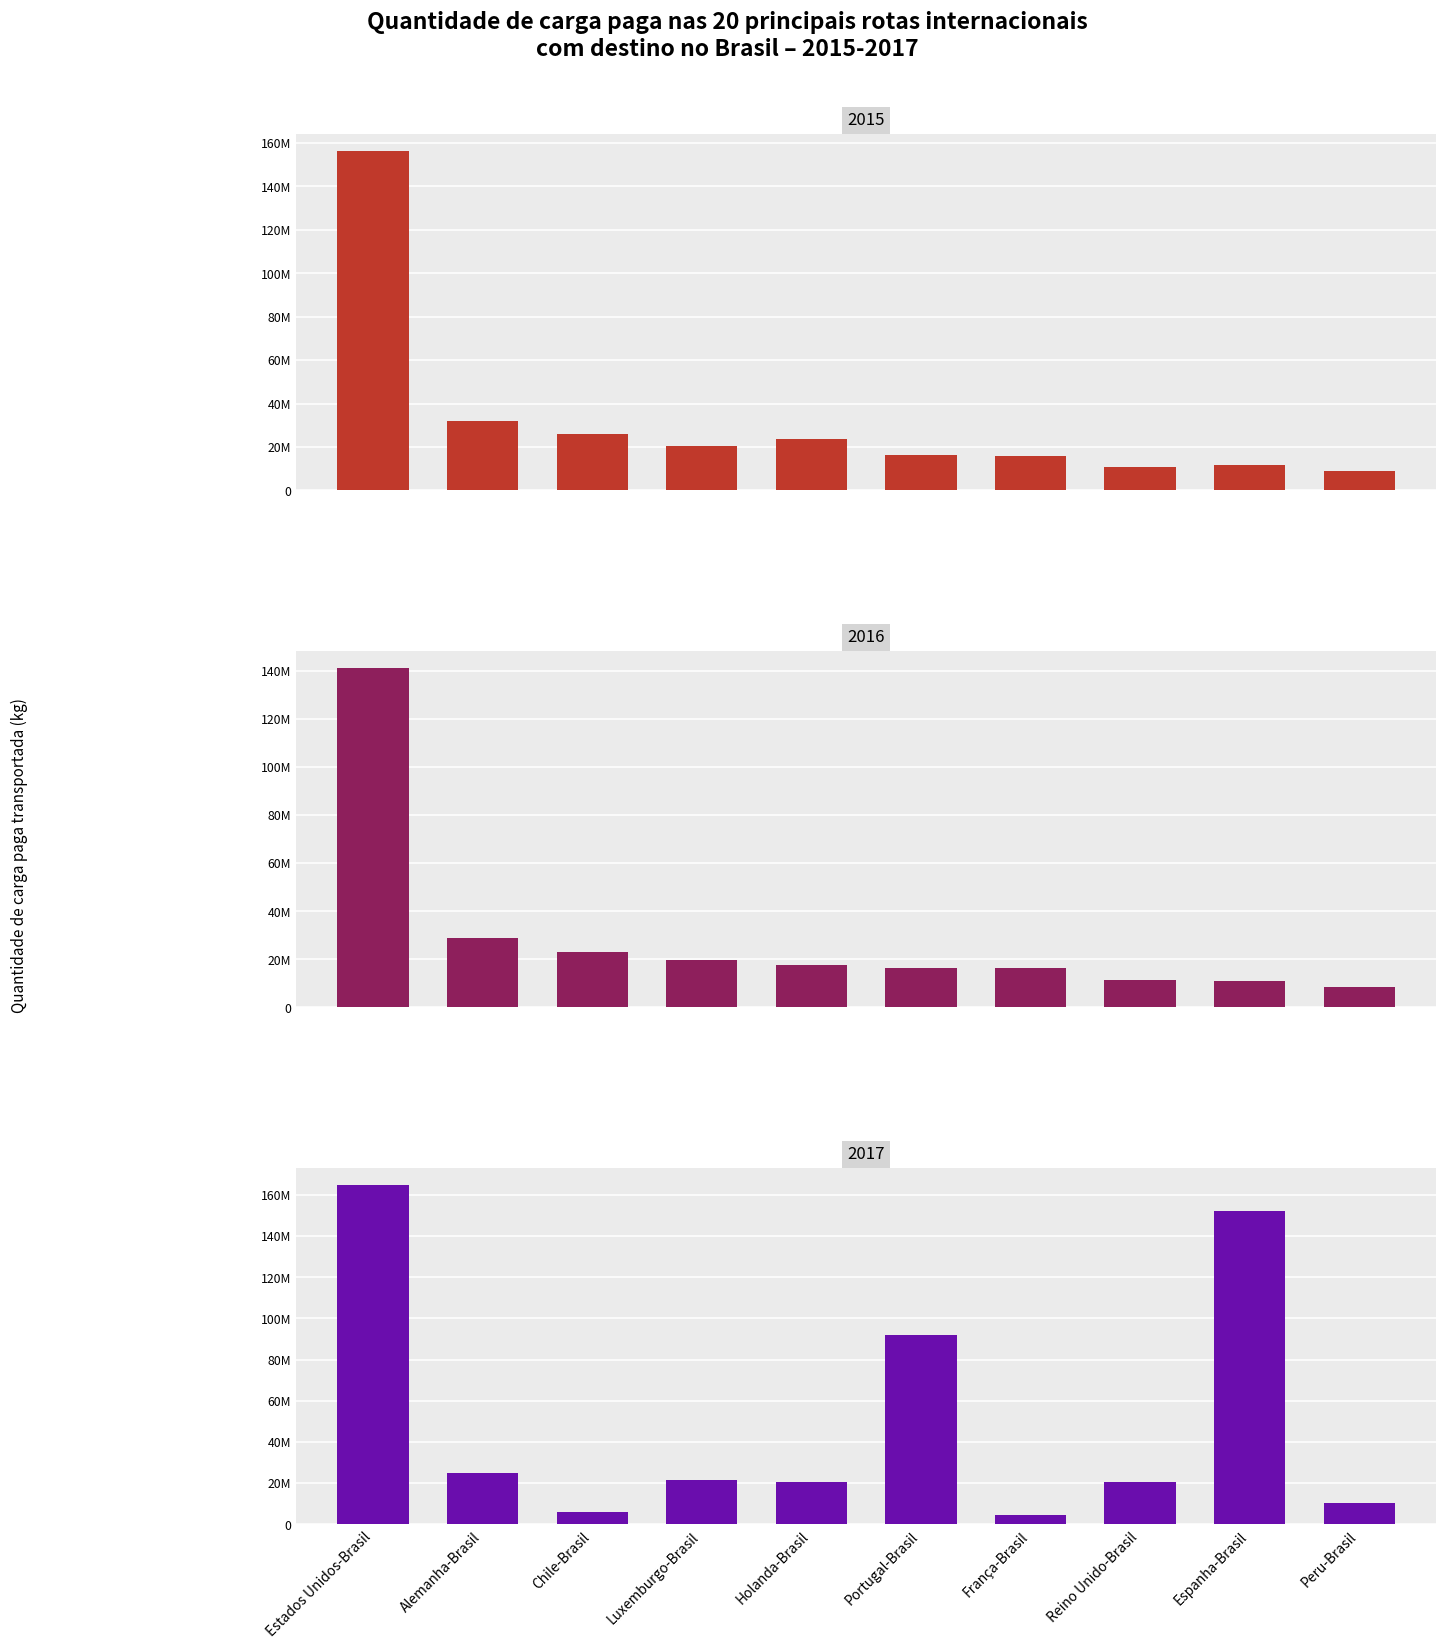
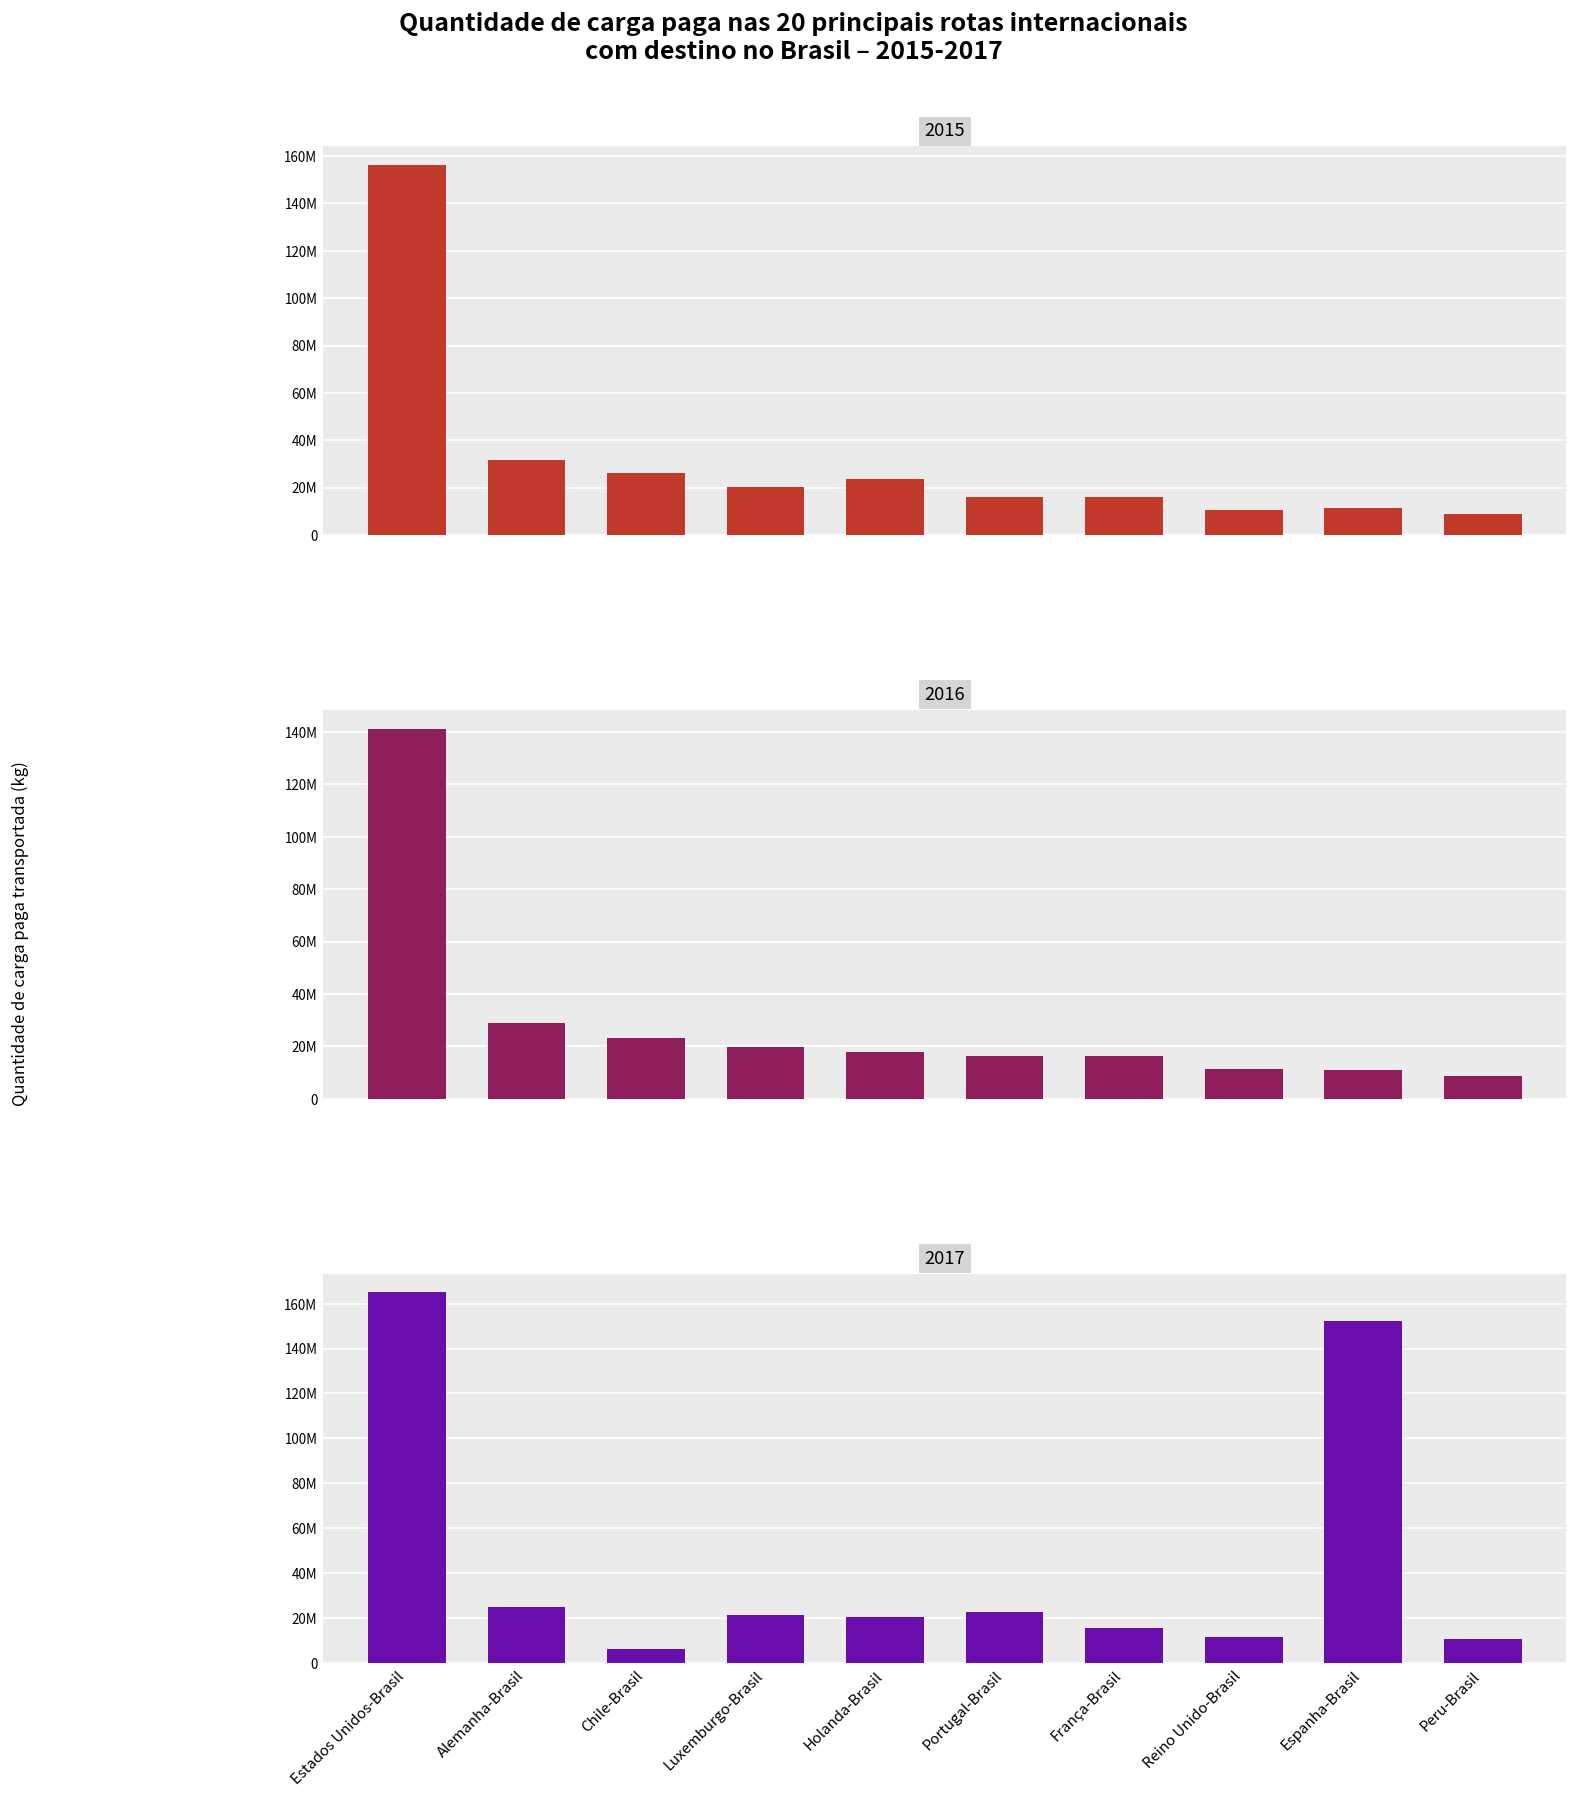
  {
    "2017": {
      "Estados Unidos-Brasil": 165000000,
      "Alemanha-Brasil": 25000000,
      "Chile-Brasil": 6000000,
      "Luxemburgo-Brasil": 21000000,
      "Holanda-Brasil": 20000000,
-     "Portugal-Brasil": 92000000,
-     "França-Brasil": 4000000,
-     "Reino Unido-Brasil": 21000000,
+     "Portugal-Brasil": 23000000,
+     "França-Brasil": 16000000,
+     "Reino Unido-Brasil": 11000000,
      "Espanha-Brasil": 152000000,
      "Peru-Brasil": 10000000
    }
  }
